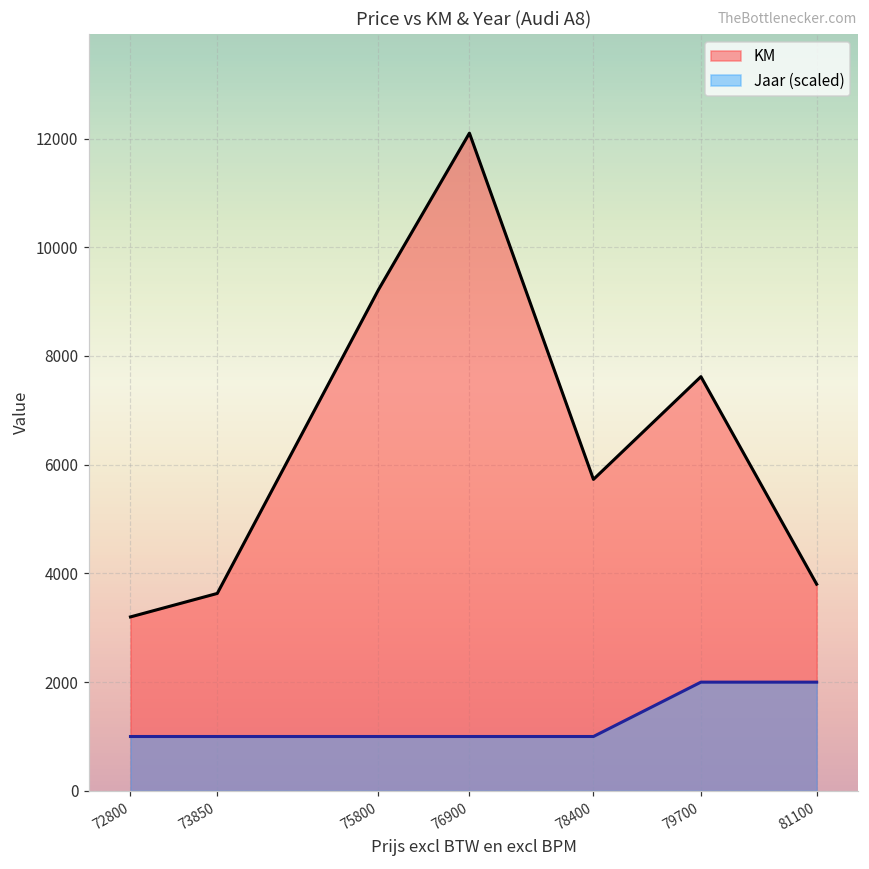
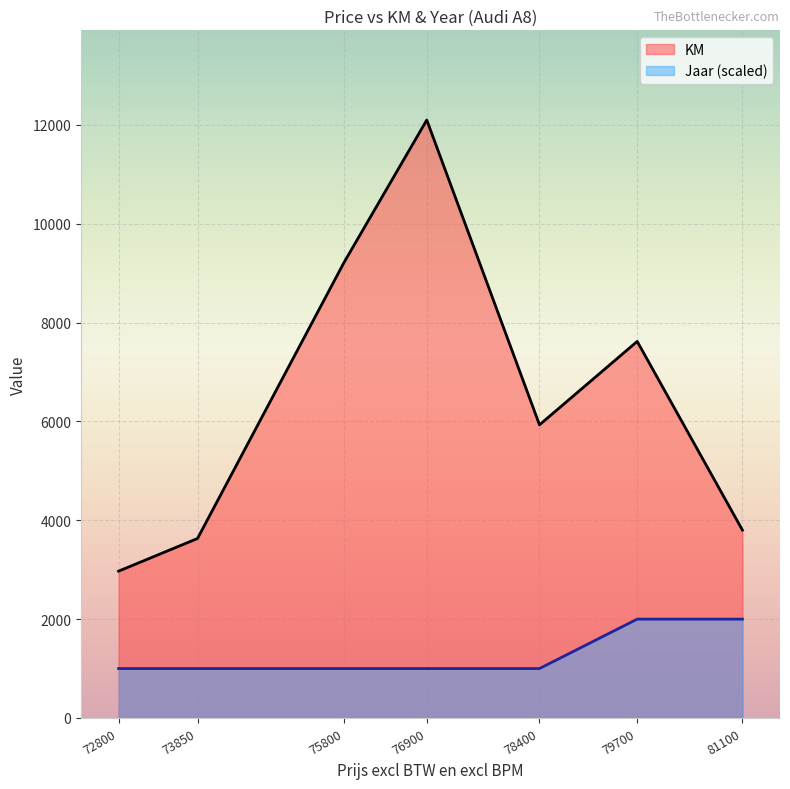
  {
    "KM": {
-     "72800": 3200,
+     "72800": 3000,
      "73850": 3600,
      "75800": 9200,
      "76900": 12100,
-     "78400": 5700,
+     "78400": 5900,
      "79700": 7600,
      "81100": 3800
    },
    "Jaar (scaled)": {
      "72800": 1000,
      "73850": 1000,
      "75800": 1000,
      "76900": 1000,
      "78400": 1000,
      "79700": 2000,
      "81100": 2000
    }
  }
